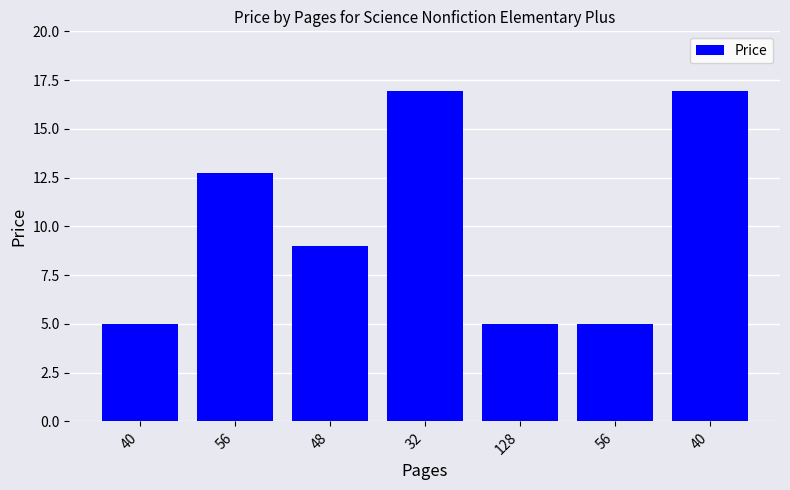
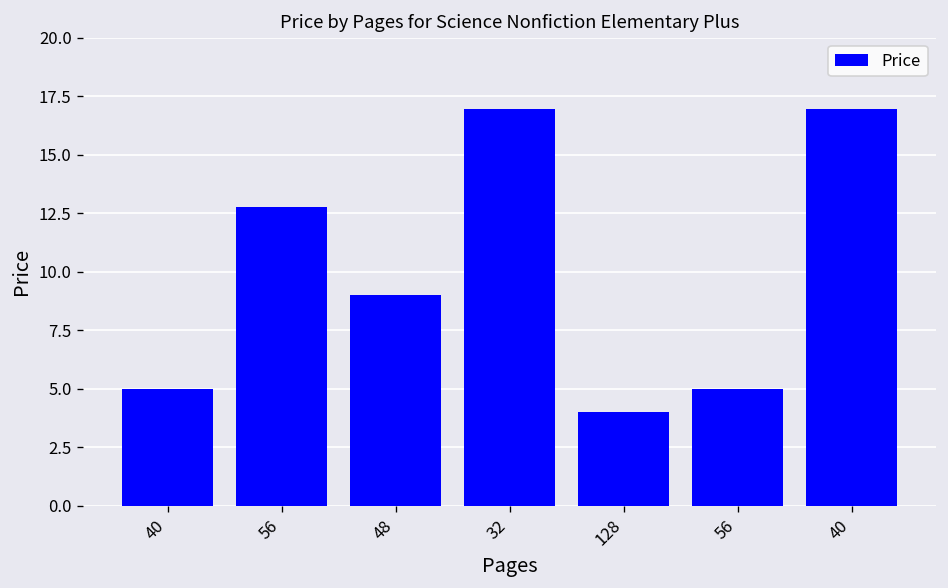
  {
    "48": 9,
    "32": 17,
-   "128": 5
+   "128": 4
  }
